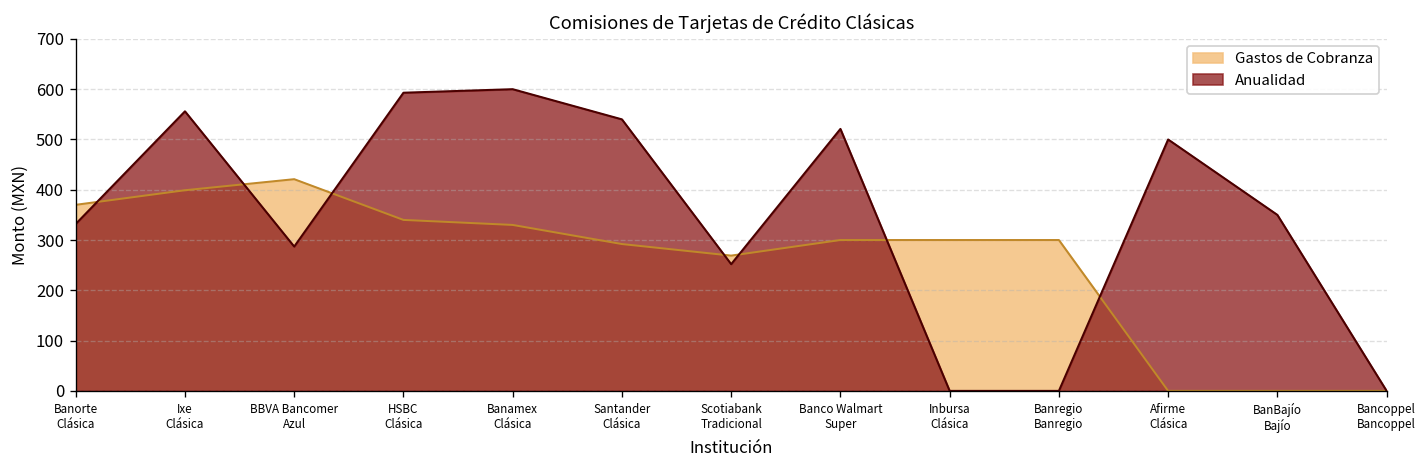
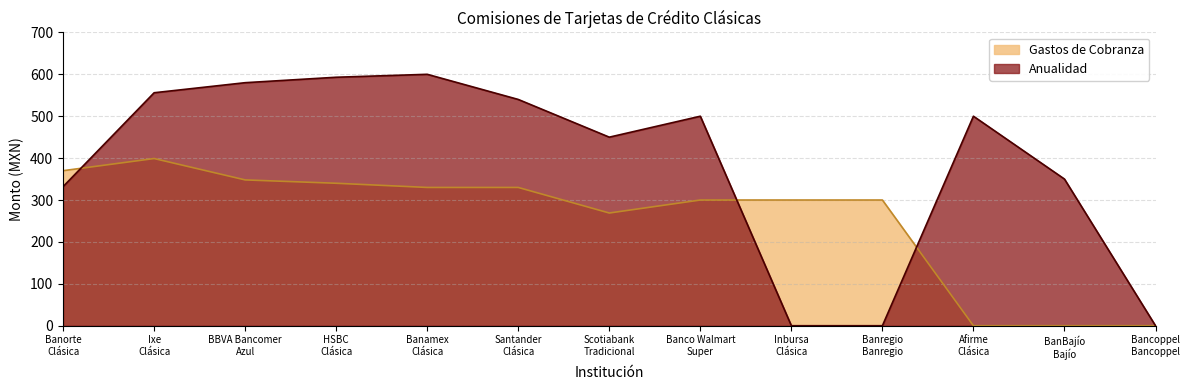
  {
    "Gastos de Cobranza": {
      "Banorte Clásica": 370,
      "Ixe Clásica": 400,
-     "BBVA Bancomer Azul": 420,
+     "BBVA Bancomer Azul": 350,
      "HSBC Clásica": 340,
      "Banamex Clásica": 330,
-     "Santander Clásica": 290,
+     "Santander Clásica": 330,
      "Scotiabank Tradicional": 270,
      "Banco Walmart Super": 300,
      "Inbursa Clásica": 300,
      "Banregio Banregio": 300,
      "Afirme Clásica": 0,
      "BanBajío Bajío": 0
    },
    "Anualidad": {
      "Banorte Clásica": 330,
      "Ixe Clásica": 560,
-     "BBVA Bancomer Azul": 290,
+     "BBVA Bancomer Azul": 580,
      "HSBC Clásica": 590,
      "Banamex Clásica": 600,
      "Santander Clásica": 540,
-     "Scotiabank Tradicional": 250,
-     "Banco Walmart Super": 520,
+     "Scotiabank Tradicional": 450,
+     "Banco Walmart Super": 500,
      "Inbursa Clásica": 0,
      "Banregio Banregio": 0,
      "Afirme Clásica": 500,
      "BanBajío Bajío": 350
    }
  }
